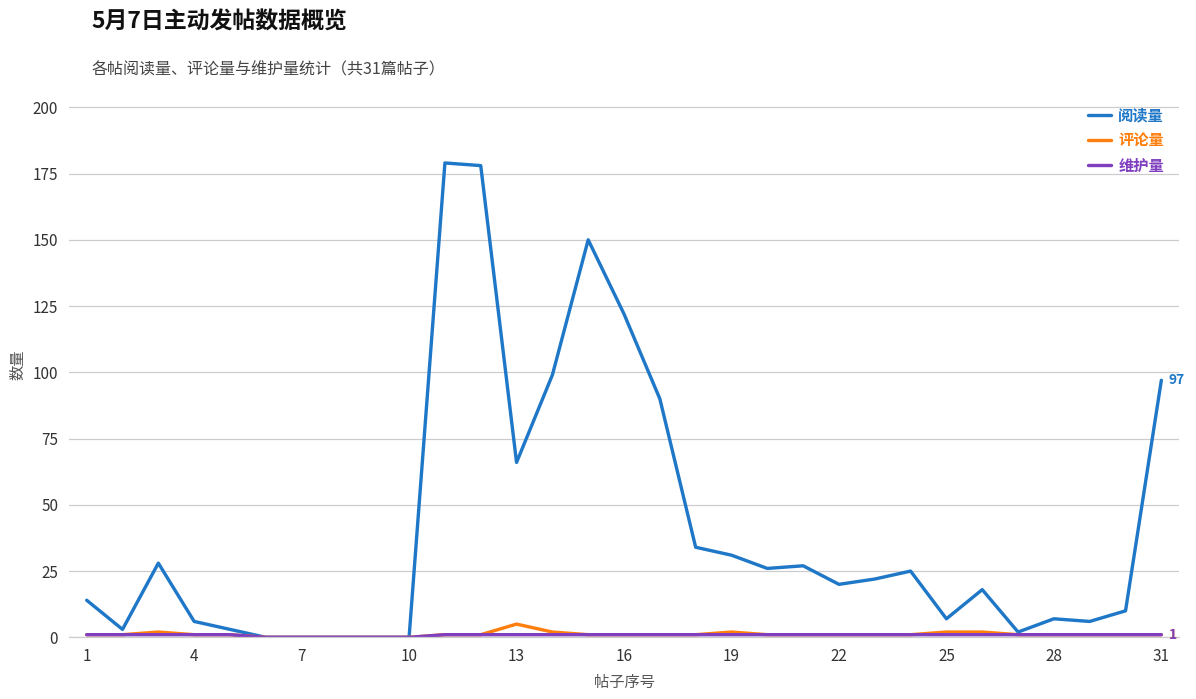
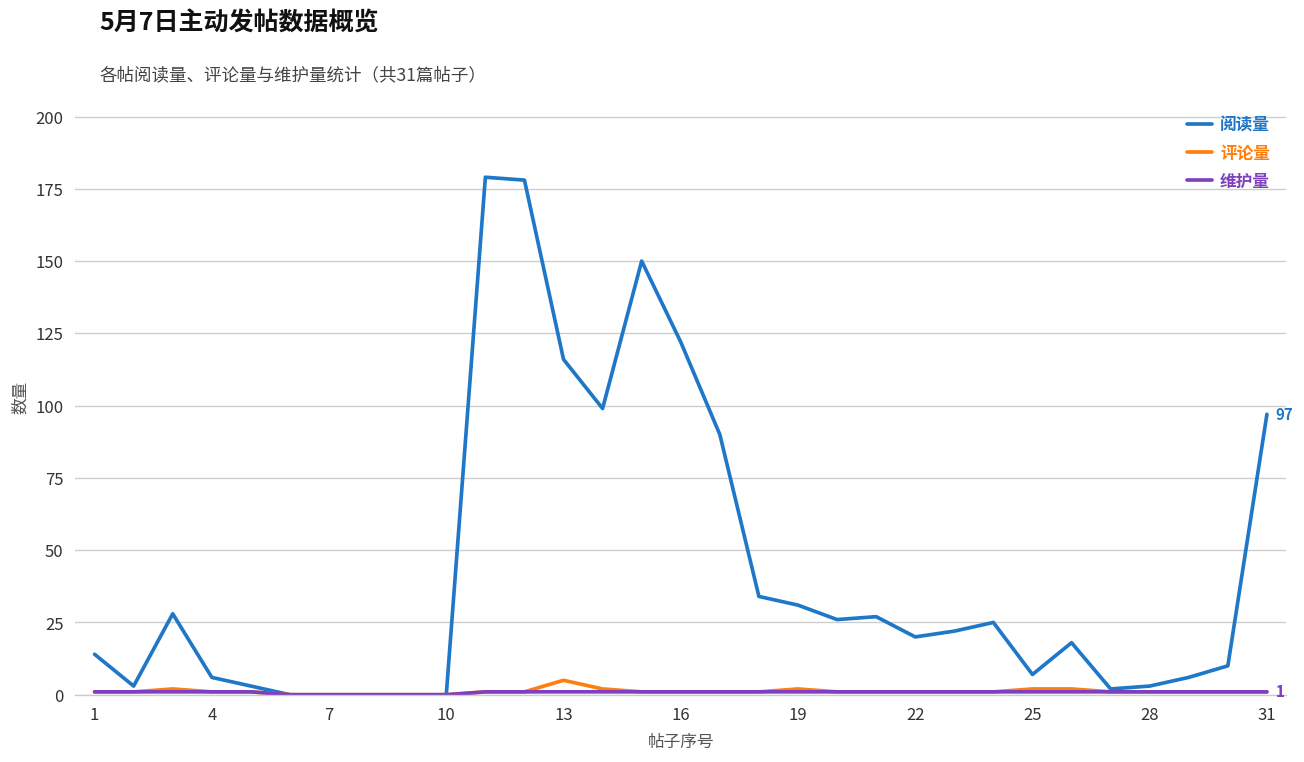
  {
    "阅读量": {
      "1": 14,
      "4": 6,
-     "13": 66,
+     "13": 116,
      "16": 122,
      "19": 31,
      "22": 20,
      "25": 7,
-     "28": 7
+     "28": 3
    },
    "评论量": {
      "13": 5
    },
    "维护量": {
      "13": 1
    }
  }
